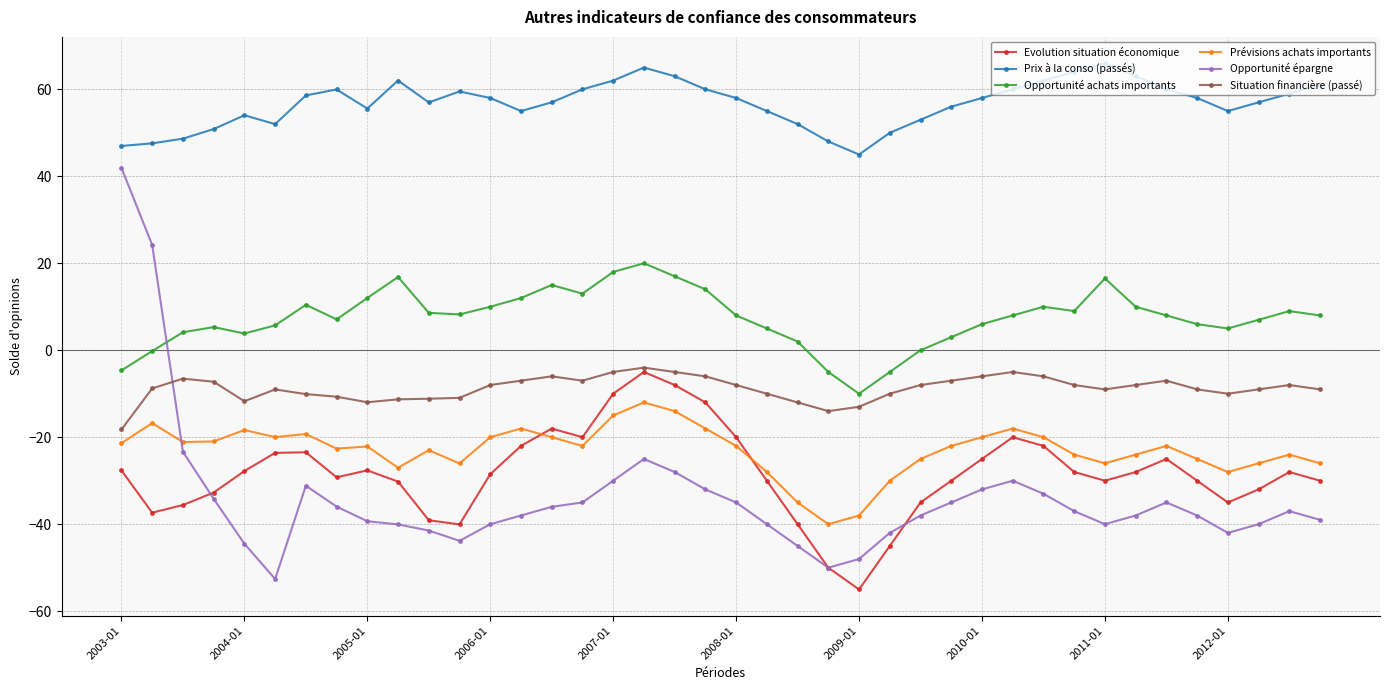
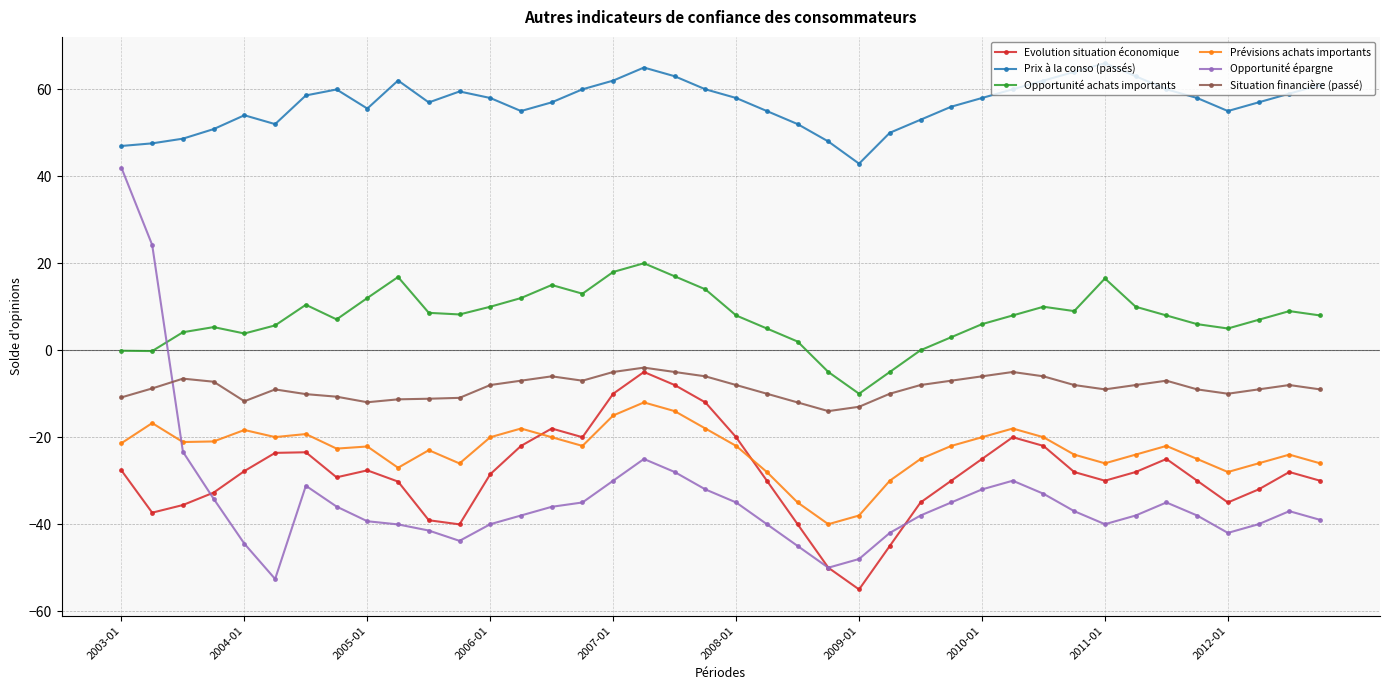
  {
    "Evolution situation économique": {
      "2003-01": -28,
      "2004-01": -28,
      "2005-01": -28,
      "2006-01": -29,
      "2007-01": -10,
      "2008-01": -20,
      "2009-01": -55,
      "2010-01": -25,
      "2011-01": -30,
      "2012-01": -35
    },
    "Prix à la conso (passés)": {
      "2003-01": 47,
      "2004-01": 54,
      "2005-01": 56,
      "2006-01": 58,
      "2007-01": 62,
      "2008-01": 58,
-     "2009-01": 45,
+     "2009-01": 43,
      "2010-01": 58,
      "2012-01": 55
    },
    "Opportunité achats importants": {
-     "2003-01": -5,
+     "2003-01": 0,
      "2004-01": 4,
      "2005-01": 12,
      "2006-01": 10,
      "2007-01": 18,
      "2008-01": 8,
      "2009-01": -10,
      "2010-01": 6,
      "2011-01": 17,
      "2012-01": 5
    },
    "Prévisions achats importants": {
      "2003-01": -21,
      "2004-01": -18,
      "2005-01": -22,
      "2006-01": -20,
      "2007-01": -15,
      "2008-01": -22,
      "2009-01": -38,
      "2010-01": -20,
      "2011-01": -26,
      "2012-01": -28
    },
    "Opportunité épargne": {
      "2003-01": 42,
      "2004-01": -44,
      "2005-01": -39,
      "2006-01": -40,
      "2007-01": -30,
      "2008-01": -35,
      "2009-01": -48,
      "2010-01": -32,
      "2011-01": -40,
      "2012-01": -42
    },
    "Situation financière (passé)": {
-     "2003-01": -18,
+     "2003-01": -11,
      "2004-01": -12,
      "2005-01": -12,
      "2006-01": -8,
      "2007-01": -5,
      "2008-01": -8,
      "2009-01": -13,
      "2010-01": -6,
      "2011-01": -9,
      "2012-01": -10
    }
  }
